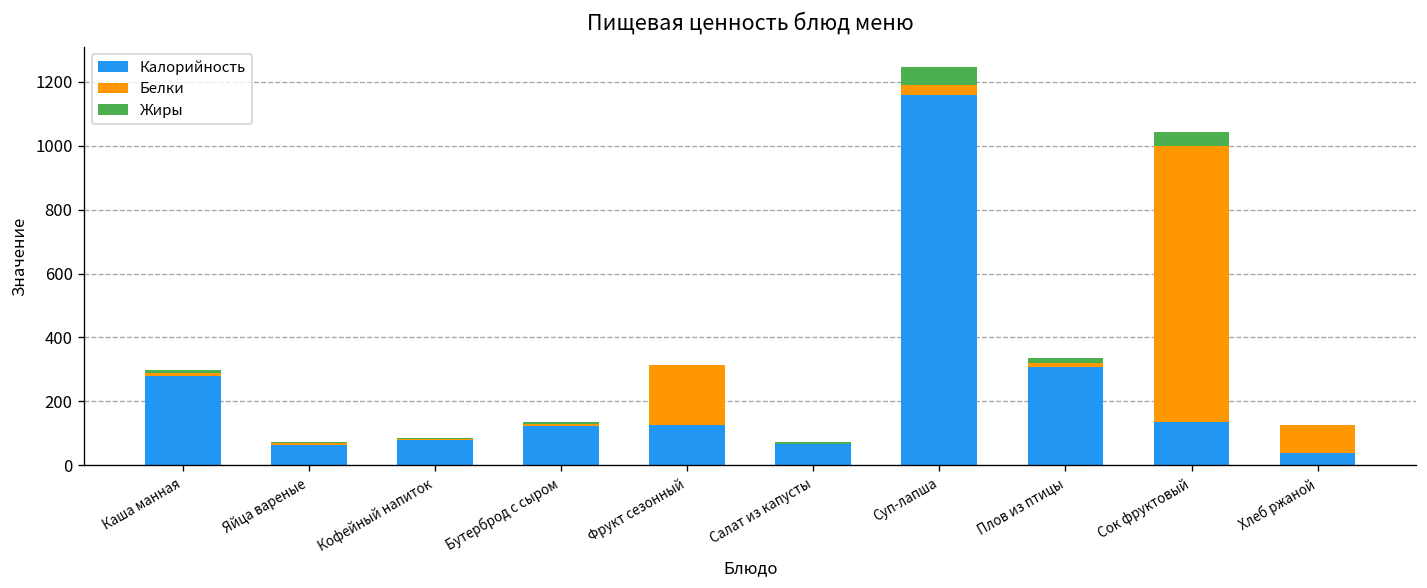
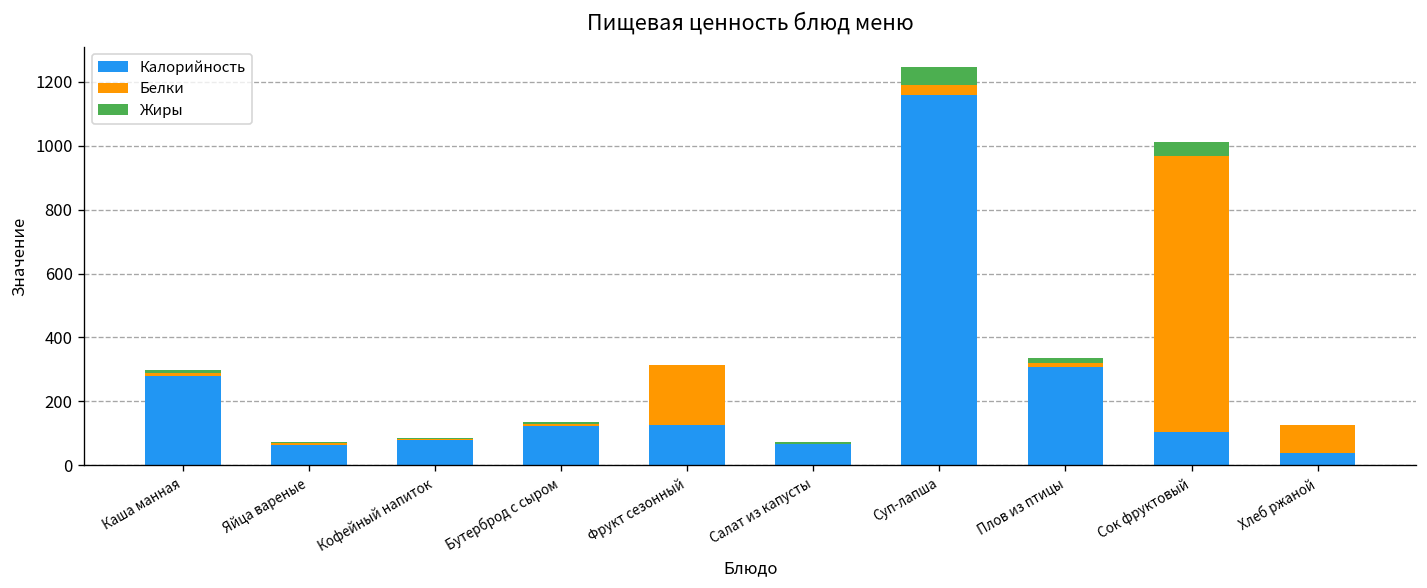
  {
    "Калорийность": {
      "Каша манная": 280,
      "Яйца вареные": 60,
      "Кофейный напиток": 80,
      "Бутерброд с сыром": 120,
      "Фрукт сезонный": 130,
      "Салат из капусты": 70,
      "Суп-лапша": 1160,
      "Плов из птицы": 310,
-     "Сок фруктовый": 140,
+     "Сок фруктовый": 100,
      "Хлеб ржаной": 40
    },
    "Белки": {
      "Фрукт сезонный": 190,
      "Суп-лапша": 30,
      "Плов из птицы": 10,
      "Сок фруктовый": 860,
      "Хлеб ржаной": 90
    },
    "Жиры": {
      "Каша манная": 10,
      "Суп-лапша": 60,
      "Плов из птицы": 10,
      "Сок фруктовый": 40
    }
  }
